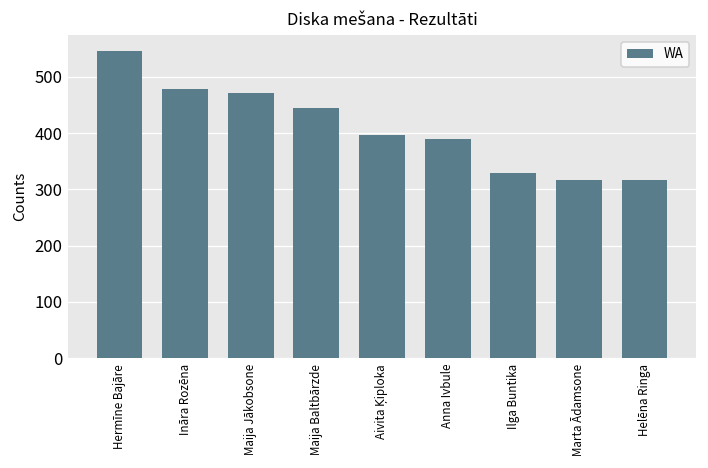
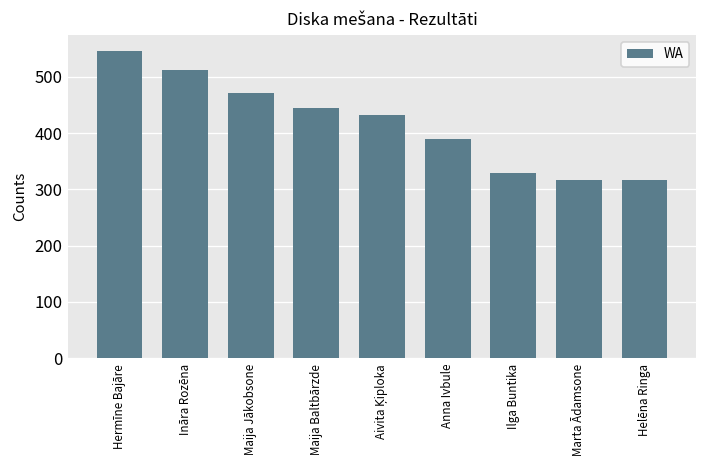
  {
    "Hermīne Bajāre": 550,
-   "Ināra Rozēna": 480,
+   "Ināra Rozēna": 510,
    "Maija Jākobsone": 470,
    "Maija Baltbārzde": 440,
-   "Aivita Ķiploka": 400,
+   "Aivita Ķiploka": 430,
    "Anna Ivbule": 390,
    "Ilga Buntika": 330,
    "Marta Ādamsone": 320,
    "Helēna Ringa": 320
  }
